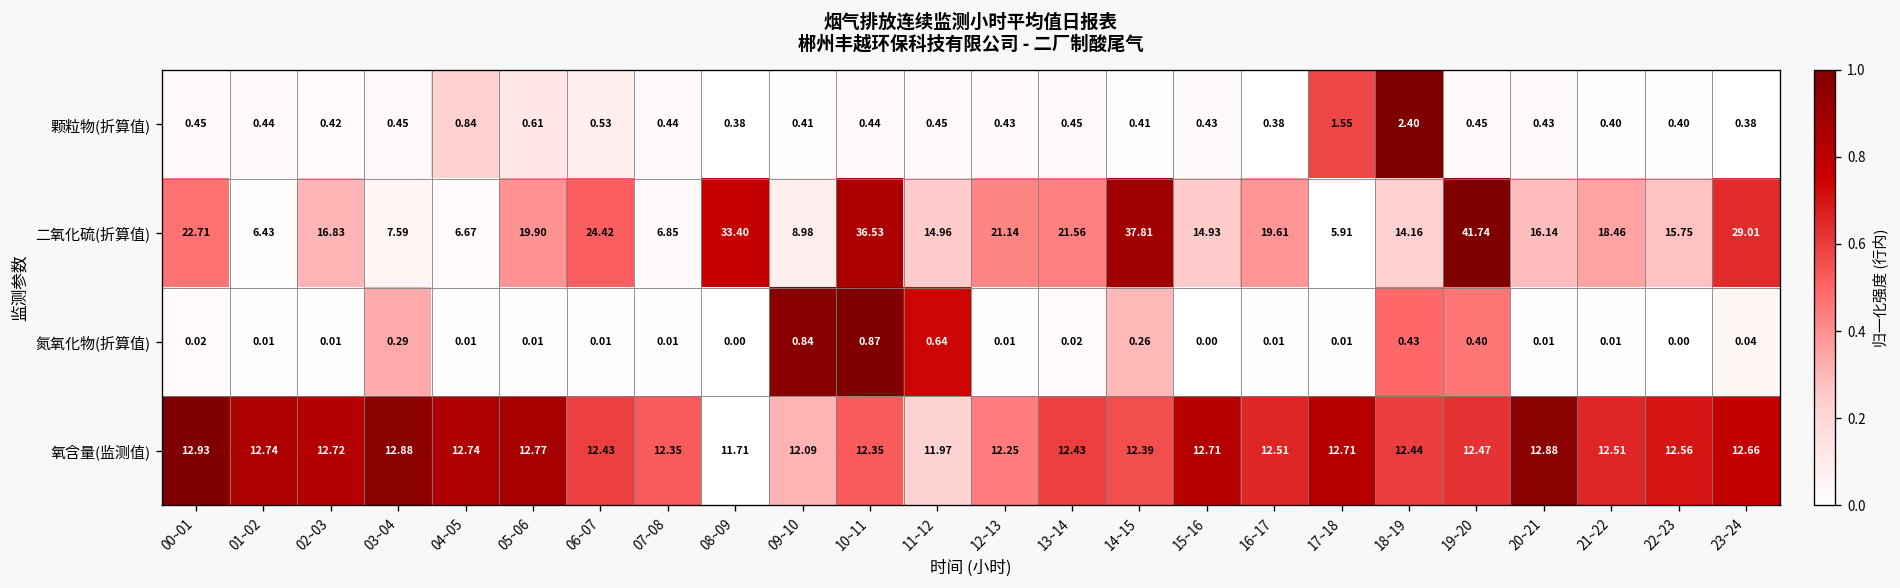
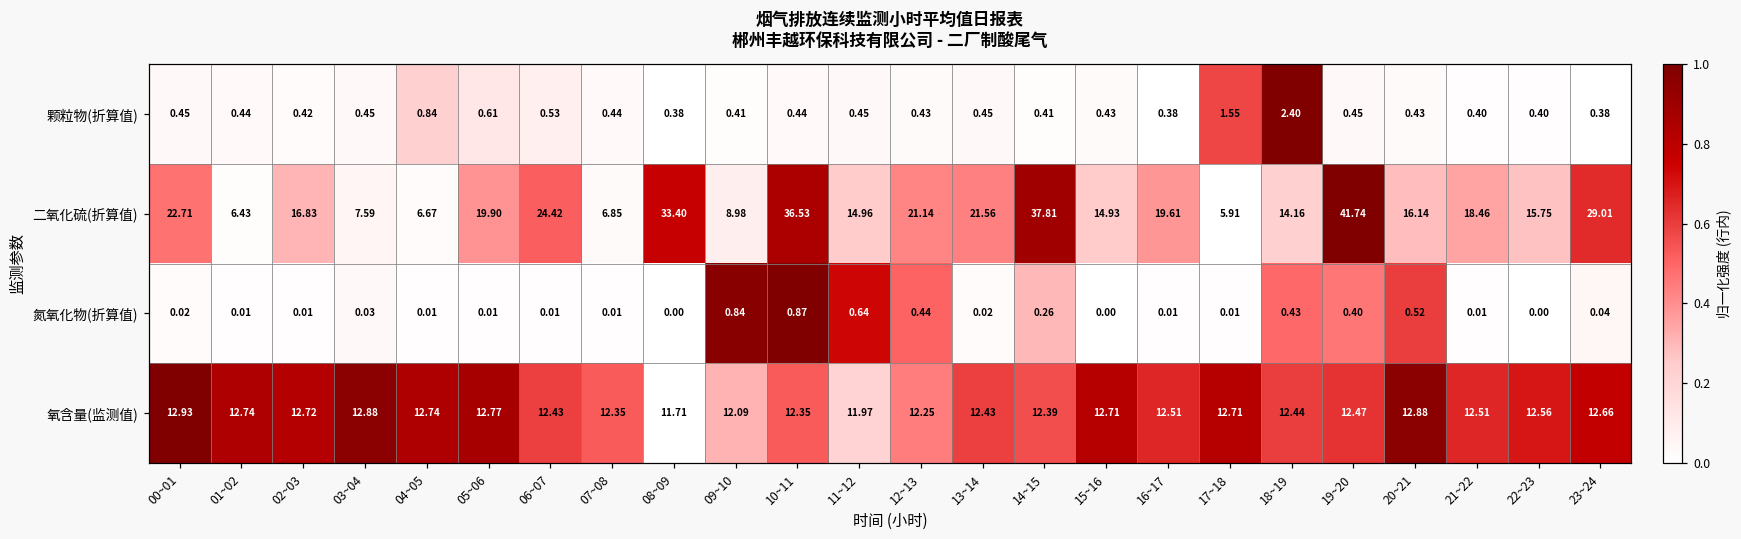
  {
    "颗粒物(折算值)": {
      "00~01": 0.45,
      "01~02": 0.44,
      "02~03": 0.42,
      "03~04": 0.45,
      "04~05": 0.84,
      "05~06": 0.61,
      "06~07": 0.53,
      "07~08": 0.44,
      "08~09": 0.38,
      "09~10": 0.41,
      "10~11": 0.44,
      "11~12": 0.45,
      "12~13": 0.43,
      "13~14": 0.45,
      "14~15": 0.41,
      "15~16": 0.43,
      "16~17": 0.38,
      "17~18": 1.55,
      "18~19": 2.40,
      "19~20": 0.45,
      "20~21": 0.43,
      "21~22": 0.40,
      "22~23": 0.40,
      "23~24": 0.38
    },
    "二氧化硫(折算值)": {
      "00~01": 22.71,
      "01~02": 6.43,
      "02~03": 16.83,
      "03~04": 7.59,
      "04~05": 6.67,
      "05~06": 19.90,
      "06~07": 24.42,
      "07~08": 6.85,
      "08~09": 33.40,
      "09~10": 8.98,
      "10~11": 36.53,
      "11~12": 14.96,
      "12~13": 21.14,
      "13~14": 21.56,
      "14~15": 37.81,
      "15~16": 14.93,
      "16~17": 19.61,
      "17~18": 5.91,
      "18~19": 14.16,
      "19~20": 41.74,
      "20~21": 16.14,
      "21~22": 18.46,
      "22~23": 15.75,
      "23~24": 29.01
    },
    "氮氧化物(折算值)": {
      "00~01": 0.02,
      "01~02": 0.01,
      "02~03": 0.01,
-     "03~04": 0.29,
+     "03~04": 0.03,
      "04~05": 0.01,
      "05~06": 0.01,
      "06~07": 0.01,
      "07~08": 0.01,
      "08~09": 0.00,
      "09~10": 0.84,
      "10~11": 0.87,
      "11~12": 0.64,
-     "12~13": 0.01,
+     "12~13": 0.44,
      "13~14": 0.02,
      "14~15": 0.26,
      "15~16": 0.00,
      "16~17": 0.01,
      "17~18": 0.01,
      "18~19": 0.43,
      "19~20": 0.40,
-     "20~21": 0.01,
+     "20~21": 0.52,
      "21~22": 0.01,
      "22~23": 0.00,
      "23~24": 0.04
    },
    "氧含量(监测值)": {
      "00~01": 12.93,
      "01~02": 12.74,
      "02~03": 12.72,
      "03~04": 12.88,
      "04~05": 12.74,
      "05~06": 12.77,
      "06~07": 12.43,
      "07~08": 12.35,
      "08~09": 11.71,
      "09~10": 12.09,
      "10~11": 12.35,
      "11~12": 11.97,
      "12~13": 12.25,
      "13~14": 12.43,
      "14~15": 12.39,
      "15~16": 12.71,
      "16~17": 12.51,
      "17~18": 12.71,
      "18~19": 12.44,
      "19~20": 12.47,
      "20~21": 12.88,
      "21~22": 12.51,
      "22~23": 12.56,
      "23~24": 12.66
    }
  }
